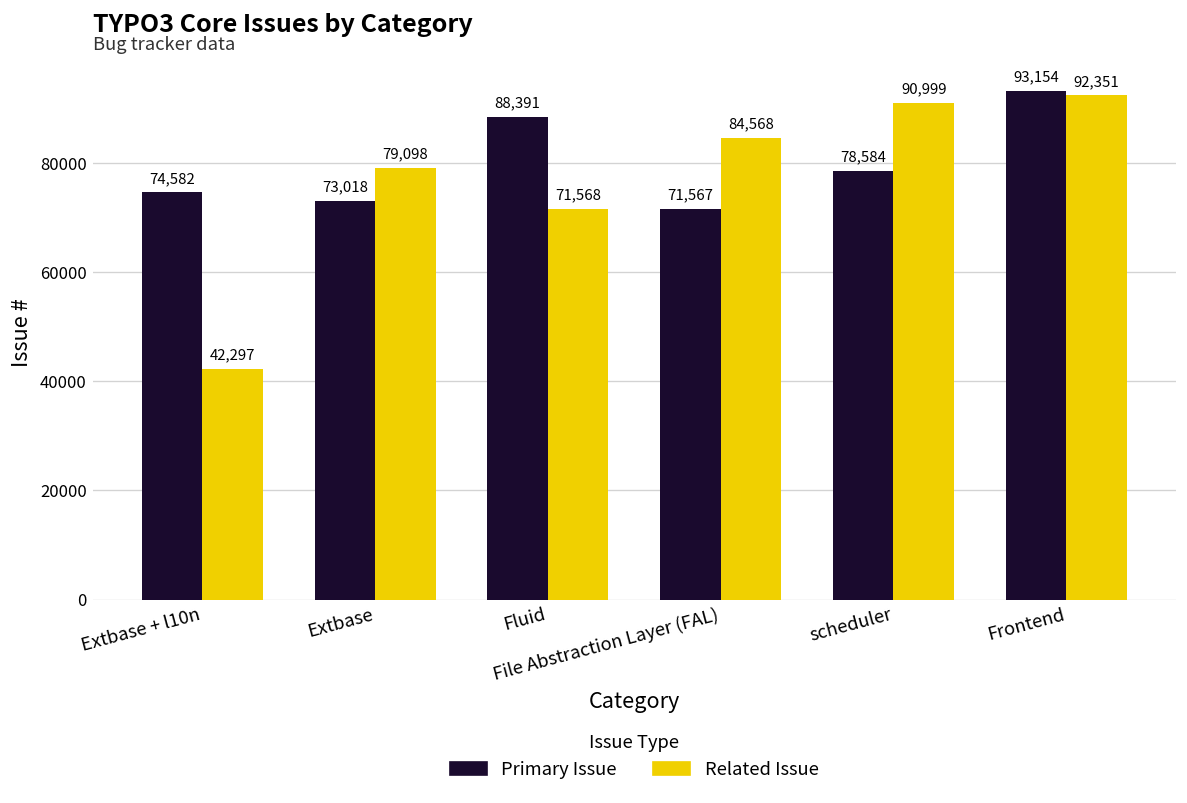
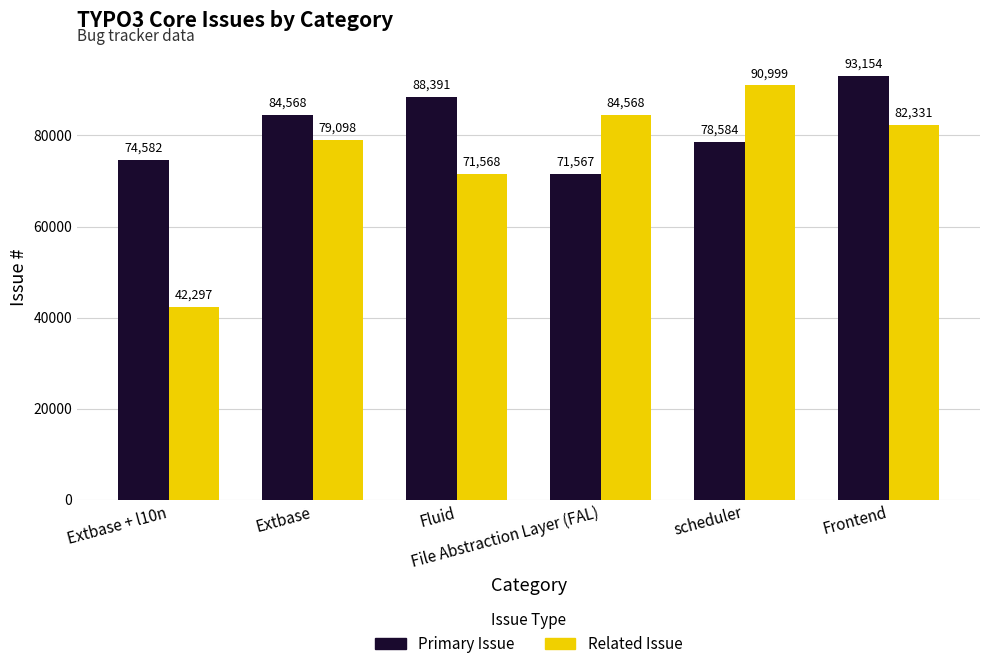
  {
    "Primary Issue": {
      "Extbase + l10n": "74,582",
-     "Extbase": "73,018",
+     "Extbase": "84,568",
      "Fluid": "88,391",
      "File Abstraction Layer (FAL)": "71,567",
      "scheduler": "78,584",
      "Frontend": "93,154"
    },
    "Related Issue": {
      "Extbase + l10n": "42,297",
      "Extbase": "79,098",
      "Fluid": "71,568",
      "File Abstraction Layer (FAL)": "84,568",
      "scheduler": "90,999",
-     "Frontend": "92,351"
+     "Frontend": "82,331"
    }
  }
